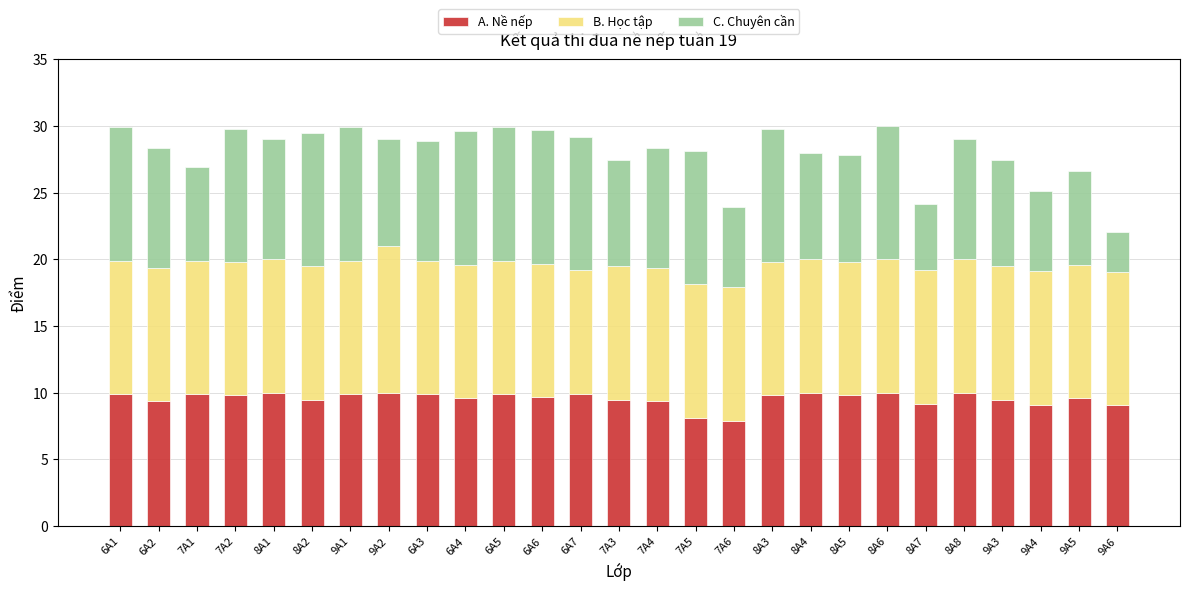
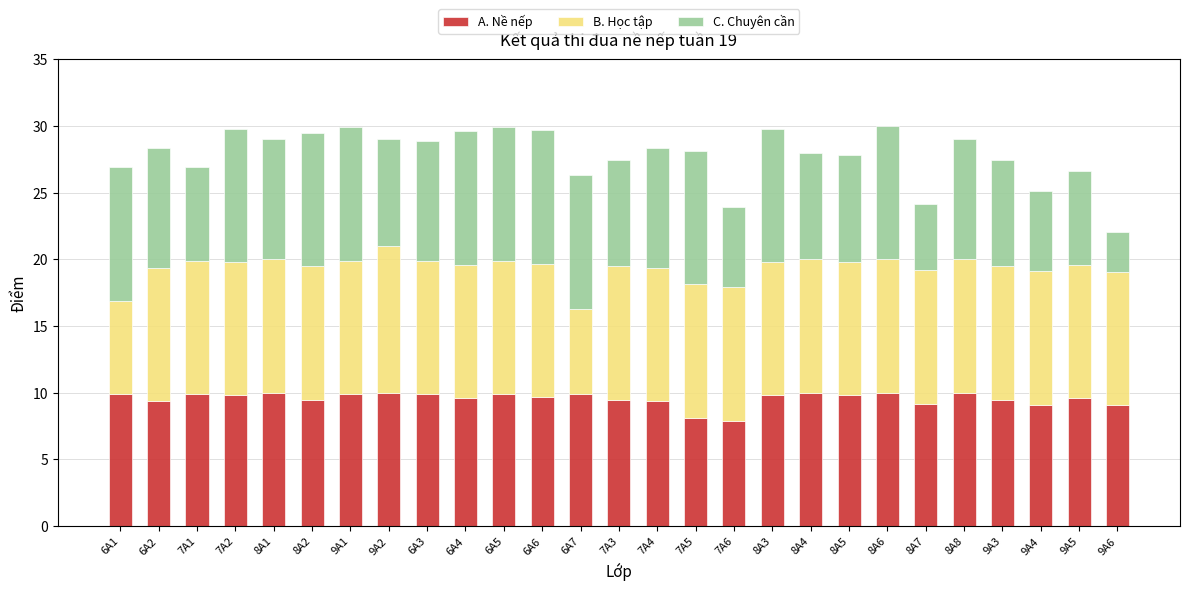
  {
    "A. Nề nếp": {
      "6A1": 9.9,
      "6A2": 9.4,
      "7A1": 9.9,
      "7A2": 9.8,
      "8A1": 10.0,
      "8A2": 9.5,
      "9A1": 9.9,
      "9A2": 10.0,
      "6A3": 9.9,
      "6A4": 9.6,
      "6A5": 9.9,
      "6A6": 9.7,
      "6A7": 9.9,
      "7A3": 9.5,
      "7A4": 9.4,
      "7A5": 8.1,
      "7A6": 7.9,
      "8A3": 9.8,
      "8A4": 10.0,
      "8A5": 9.8,
      "8A6": 10.0,
      "8A7": 9.2,
      "8A8": 10.0,
      "9A3": 9.5,
      "9A4": 9.1,
      "9A5": 9.6,
      "9A6": 9.1
    },
    "B. Học tập": {
-     "6A1": 10,
+     "6A1": 7,
      "6A2": 10.0,
      "7A1": 10.0,
      "7A2": 10.0,
      "8A1": 10.0,
      "8A2": 10.0,
      "9A1": 10.0,
      "9A2": 11.0,
      "6A3": 10.0,
      "6A4": 10.0,
      "6A5": 10.0,
      "6A6": 10.0,
-     "6A7": 9.3,
+     "6A7": 6.4,
      "7A3": 10.0,
      "7A4": 10.0,
      "7A5": 10.0,
      "7A6": 10.0,
      "8A3": 10.0,
      "8A4": 10.0,
      "8A5": 10.0,
      "8A6": 10.0,
      "8A7": 10.0,
      "8A8": 10.0,
      "9A3": 10.0,
      "9A4": 10.0,
      "9A5": 10.0,
      "9A6": 10.0
    },
    "C. Chuyên cần": {
      "6A1": 10.0,
      "6A2": 9.0,
      "7A1": 7.0,
      "7A2": 10.0,
      "8A1": 9.0,
      "8A2": 10.0,
      "9A1": 10.0,
      "9A2": 8.0,
      "6A3": 9.0,
      "6A4": 10.0,
      "6A5": 10.0,
      "6A6": 10.0,
      "6A7": 10.0,
      "7A3": 8.0,
      "7A4": 9.0,
      "7A5": 10.0,
      "7A6": 6.0,
      "8A3": 10.0,
      "8A4": 8.0,
      "8A5": 8.0,
      "8A6": 10.0,
      "8A7": 5.0,
      "8A8": 9.0,
      "9A3": 8.0,
      "9A4": 6.0,
      "9A5": 7.0,
      "9A6": 3.0
    }
  }
